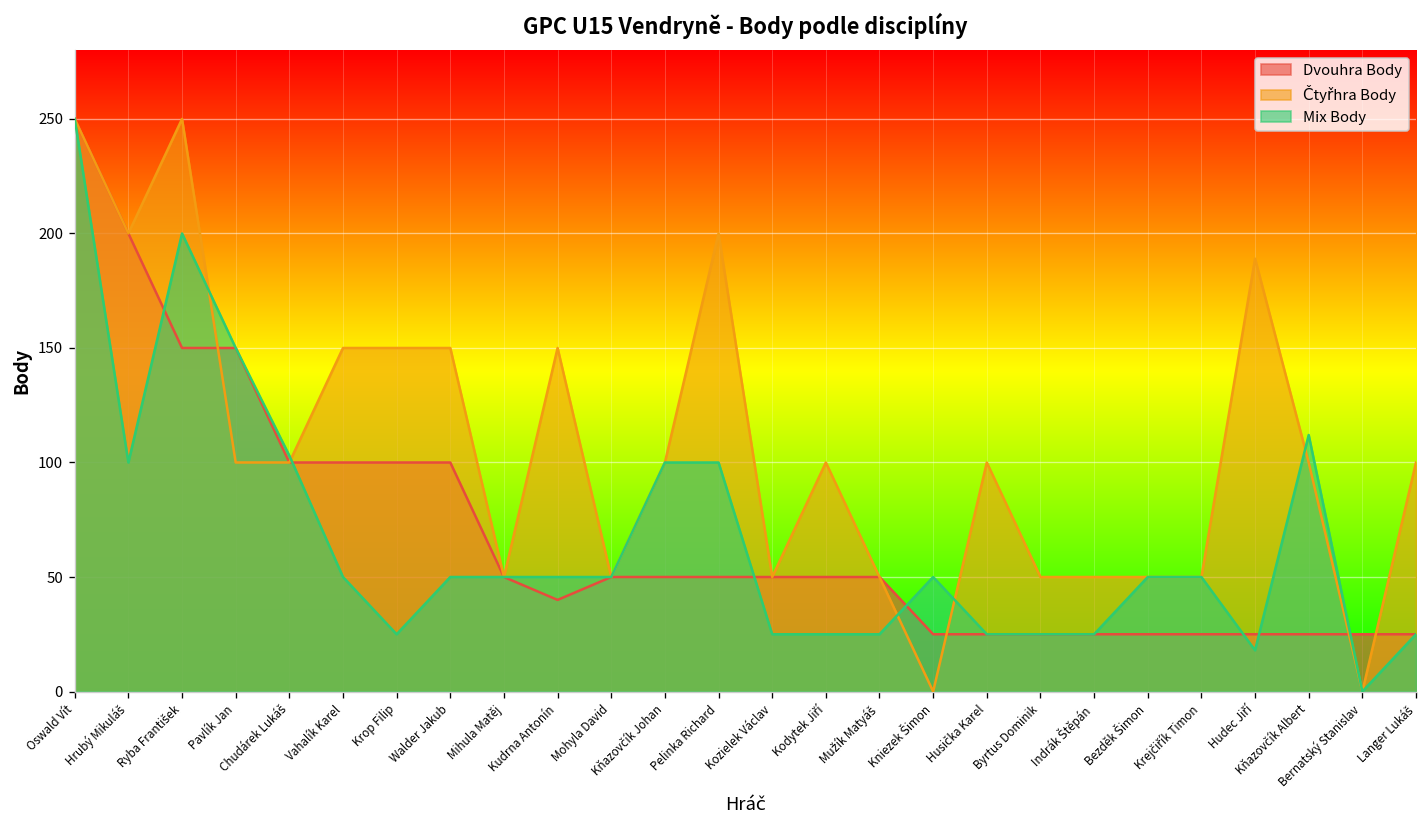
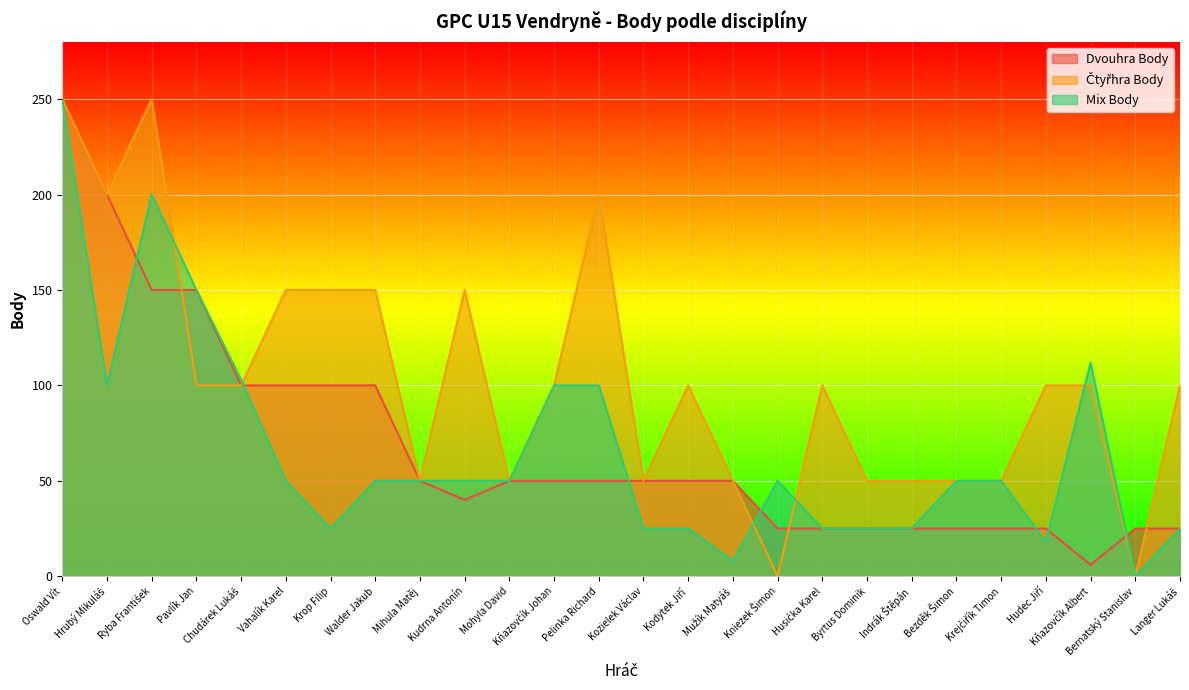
  {
    "Dvouhra Body": {
      "Ryba František": 150,
      "Vahalík Karel": 100,
      "Krop Filip": 100,
      "Walder Jakub": 100,
      "Kudrna Antonín": 40,
      "Kňazovčík Johan": 50,
      "Pelinka Richard": 50,
      "Kodytek Jiří": 50,
      "Kniezek Šimon": 25,
      "Bezděk Šimon": 25,
      "Krejčiřík Timon": 25,
      "Hudec Jiří": 25,
-     "Kňazovčík Albert": 25,
+     "Kňazovčík Albert": 6,
      "Bernatský Stanislav": 25
    },
    "Čtyřhra Body": {
      "Ryba František": 250,
      "Pavlík Jan": 100,
      "Vahalík Karel": 150,
      "Krop Filip": 150,
      "Walder Jakub": 150,
      "Kudrna Antonín": 150,
      "Pelinka Richard": 200,
      "Kodytek Jiří": 100,
      "Kniezek Šimon": 0,
      "Husička Karel": 100,
      "Byrtus Dominik": 50,
      "Indrák Štěpán": 50,
-     "Hudec Jiří": 189,
+     "Hudec Jiří": 100,
      "Kňazovčík Albert": 100,
      "Langer Lukáš": 100
    },
    "Mix Body": {
      "Hrubý Mikuláš": 100,
      "Ryba František": 200,
      "Chudárek Lukáš": 103,
      "Vahalík Karel": 50,
      "Krop Filip": 25,
      "Walder Jakub": 50,
      "Kudrna Antonín": 50,
      "Pelinka Richard": 100,
      "Kozielek Václav": 25,
      "Kodytek Jiří": 25,
-     "Mužík Matyáš": 25,
+     "Mužík Matyáš": 8,
      "Kniezek Šimon": 50,
      "Hudec Jiří": 18,
      "Kňazovčík Albert": 112
    }
  }
